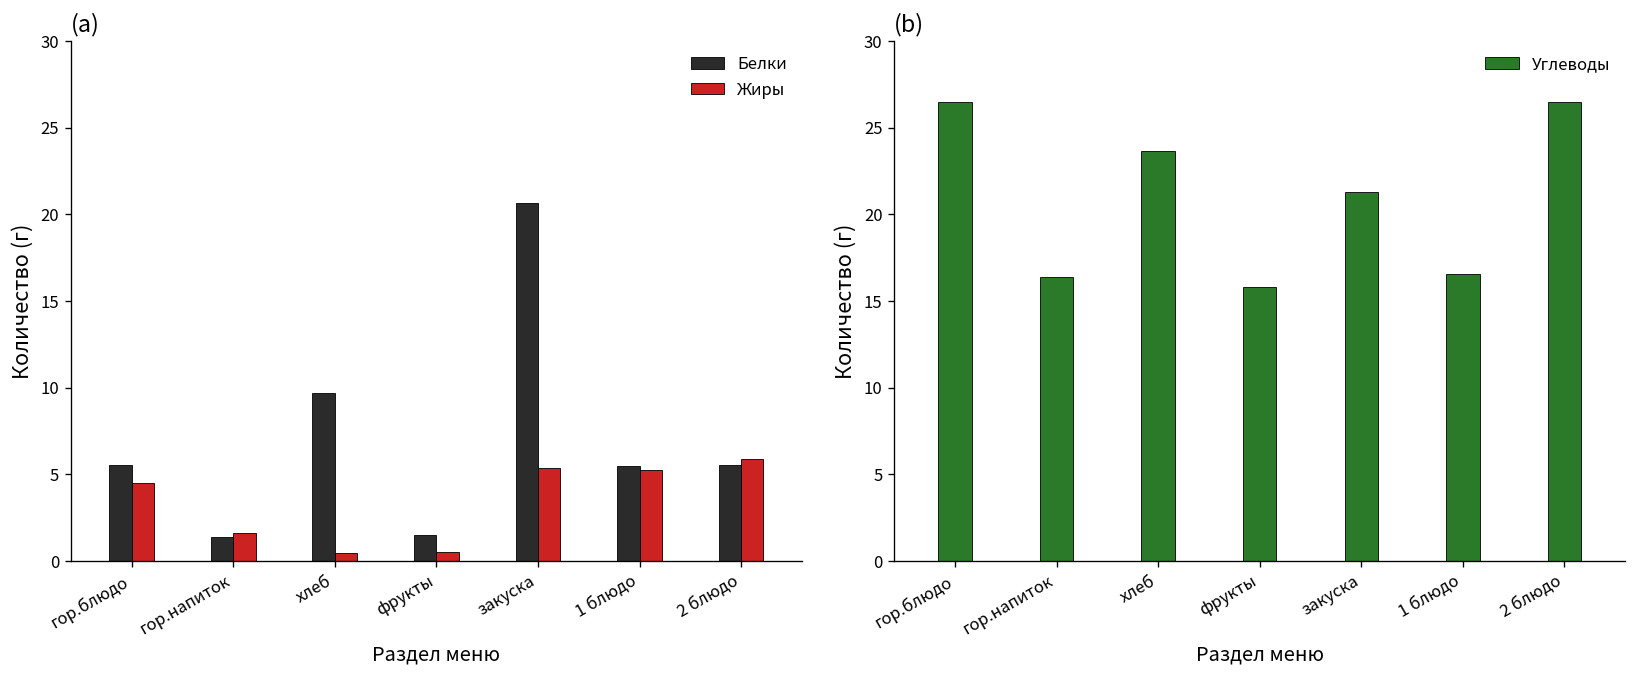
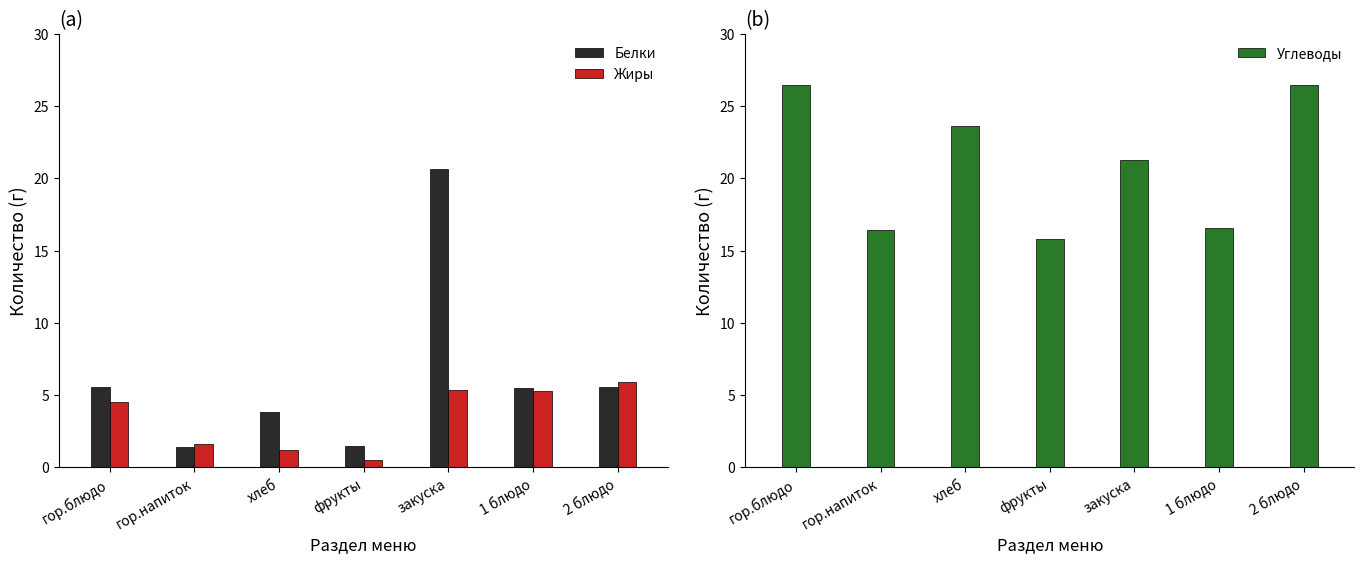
  {
    "(a)": {
      "Белки": {
        "гор.блюдо": 5.5,
        "гор.напиток": 1.4,
-       "хлеб": 9.7,
+       "хлеб": 3.8,
        "фрукты": 1.5,
        "закуска": 20.7,
        "1 блюдо": 5.5,
        "2 блюдо": 5.5
      },
      "Жиры": {
        "гор.блюдо": 4.5,
        "гор.напиток": 1.6,
-       "хлеб": 0.5,
+       "хлеб": 1.2,
        "фрукты": 0.5,
        "закуска": 5.4,
        "1 блюдо": 5.3,
        "2 блюдо": 5.9
      }
    },
    "(b)": {
      "гор.блюдо": 26.5,
      "гор.напиток": 16.4,
      "хлеб": 23.7,
      "фрукты": 15.8,
      "закуска": 21.3,
      "1 блюдо": 16.5,
      "2 блюдо": 26.5
    }
  }
